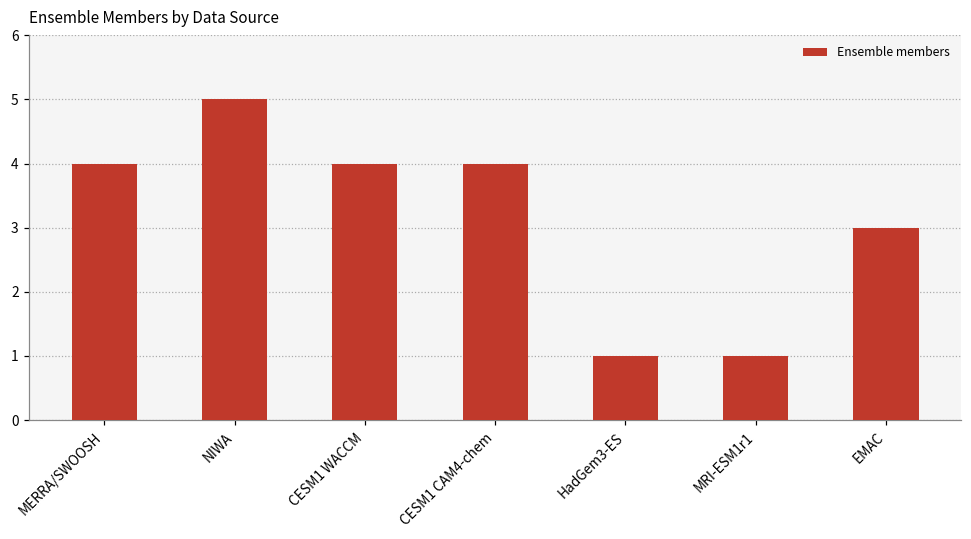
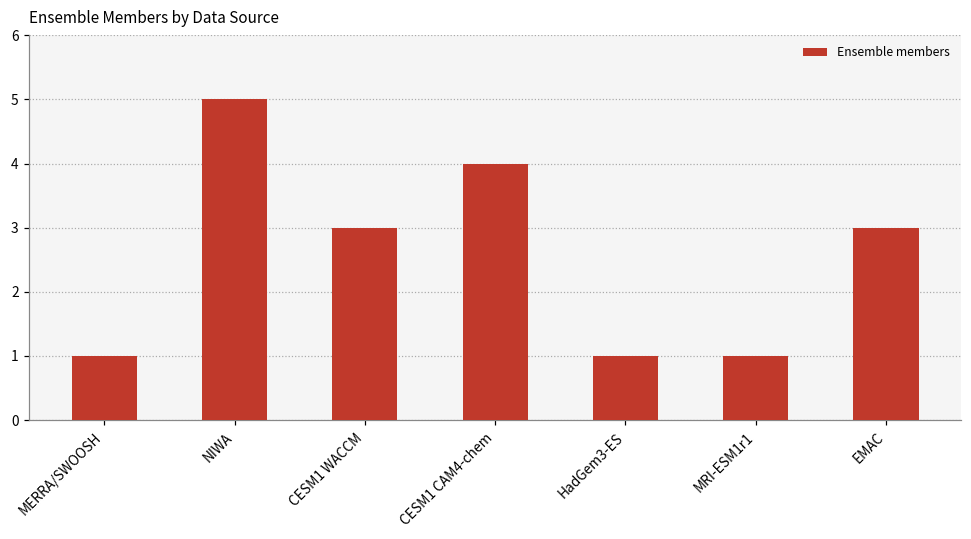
  {
-   "MERRA/SWOOSH": 4,
+   "MERRA/SWOOSH": 1,
    "NIWA": 5,
-   "CESM1 WACCM": 4,
+   "CESM1 WACCM": 3,
    "CESM1 CAM4-chem": 4,
    "HadGem3-ES": 1,
    "MRI-ESM1r1": 1,
    "EMAC": 3
  }
